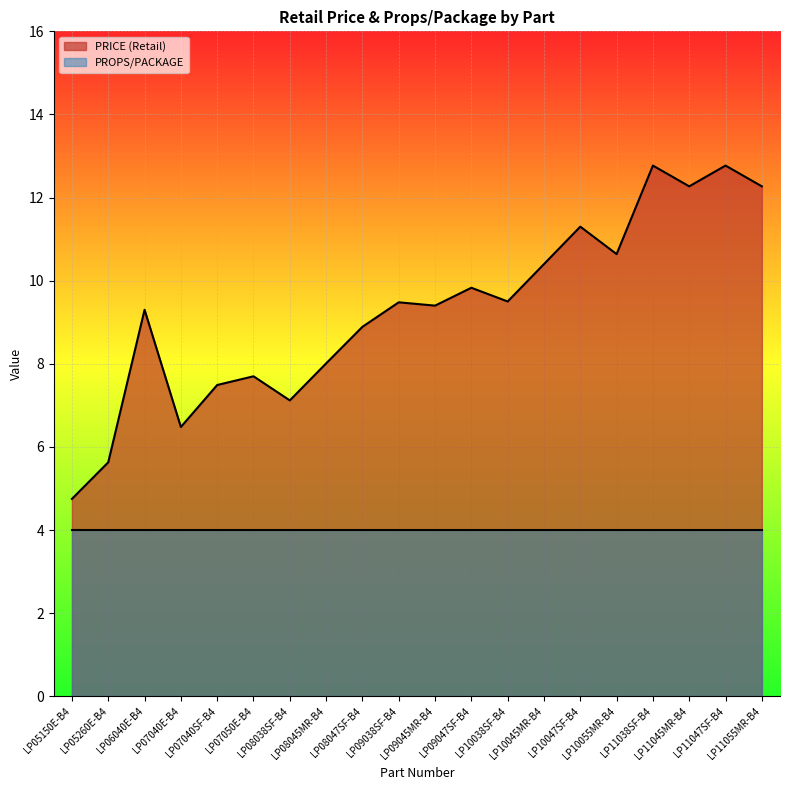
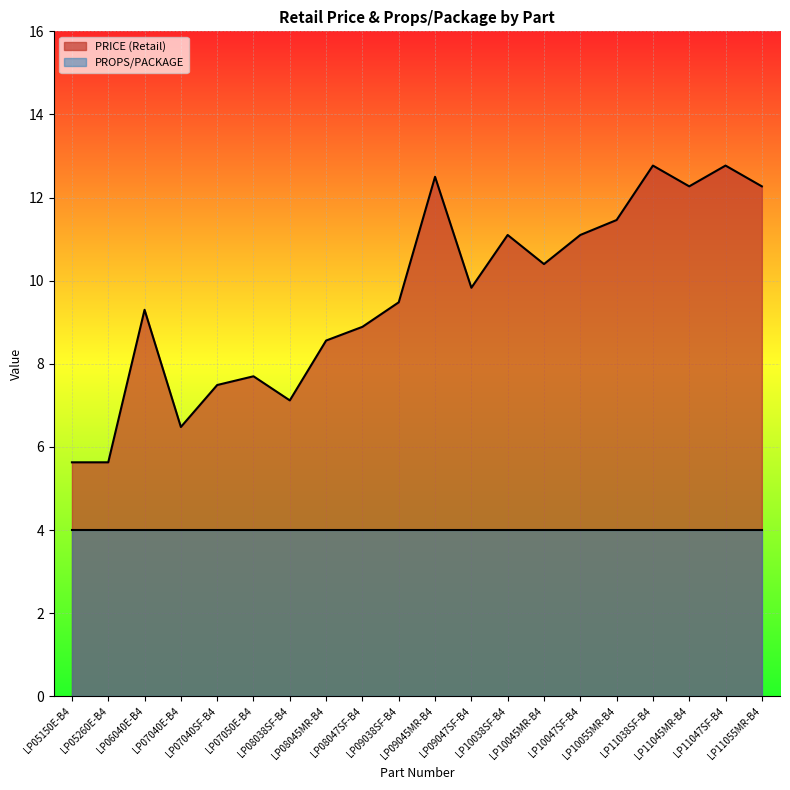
  {
    "PRICE (Retail)": {
-     "LP05150E-B4": 4.8,
+     "LP05150E-B4": 5.6,
      "LP05260E-B4": 5.6,
      "LP06040E-B4": 9.3,
      "LP07040E-B4": 6.5,
      "LP07040SF-B4": 7.5,
      "LP07050E-B4": 7.7,
      "LP08038SF-B4": 7.1,
-     "LP08045MR-B4": 8.0,
+     "LP08045MR-B4": 8.6,
      "LP08047SF-B4": 8.9,
      "LP09038SF-B4": 9.5,
-     "LP09045MR-B4": 9.4,
+     "LP09045MR-B4": 12.5,
      "LP09047SF-B4": 9.8,
-     "LP10038SF-B4": 9.5,
+     "LP10038SF-B4": 11.1,
      "LP10045MR-B4": 10.4,
-     "LP10047SF-B4": 11.3,
-     "LP10055MR-B4": 10.6,
+     "LP10047SF-B4": 11.1,
+     "LP10055MR-B4": 11.5,
      "LP11038SF-B4": 12.8,
      "LP11045MR-B4": 12.3,
      "LP11047SF-B4": 12.8,
      "LP11055MR-B4": 12.3
    },
    "PROPS/PACKAGE": {
      "LP05150E-B4": 4.0,
      "LP05260E-B4": 4.0,
      "LP06040E-B4": 4.0,
      "LP07040E-B4": 4.0,
      "LP07040SF-B4": 4.0,
      "LP07050E-B4": 4.0,
      "LP08038SF-B4": 4.0,
      "LP08045MR-B4": 4.0,
      "LP08047SF-B4": 4.0,
      "LP09038SF-B4": 4.0,
      "LP09045MR-B4": 4.0,
      "LP09047SF-B4": 4.0,
      "LP10038SF-B4": 4.0,
      "LP10045MR-B4": 4.0,
      "LP10047SF-B4": 4.0,
      "LP10055MR-B4": 4.0,
      "LP11038SF-B4": 4.0,
      "LP11045MR-B4": 4.0,
      "LP11047SF-B4": 4.0,
      "LP11055MR-B4": 4.0
    }
  }
